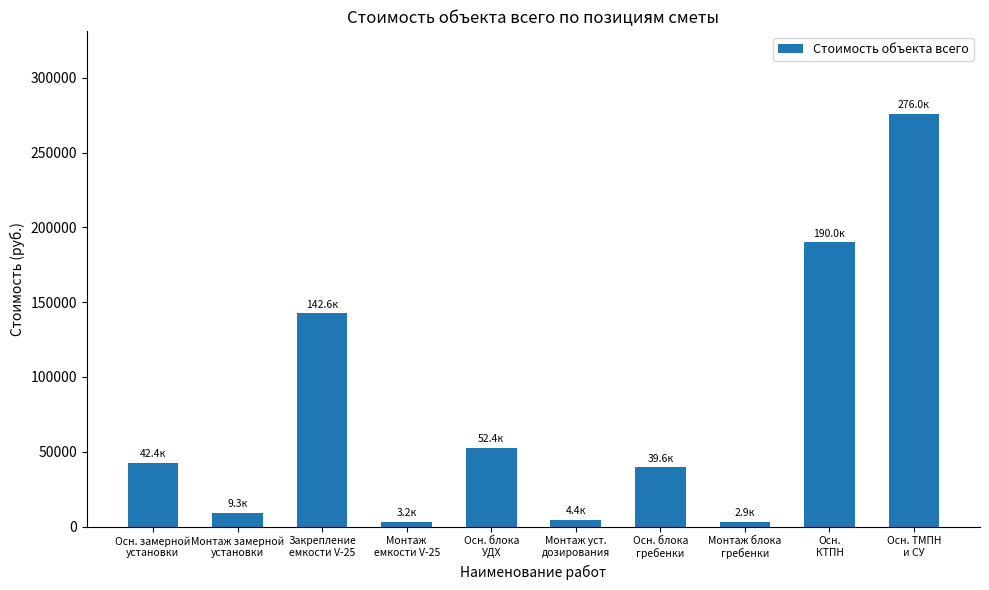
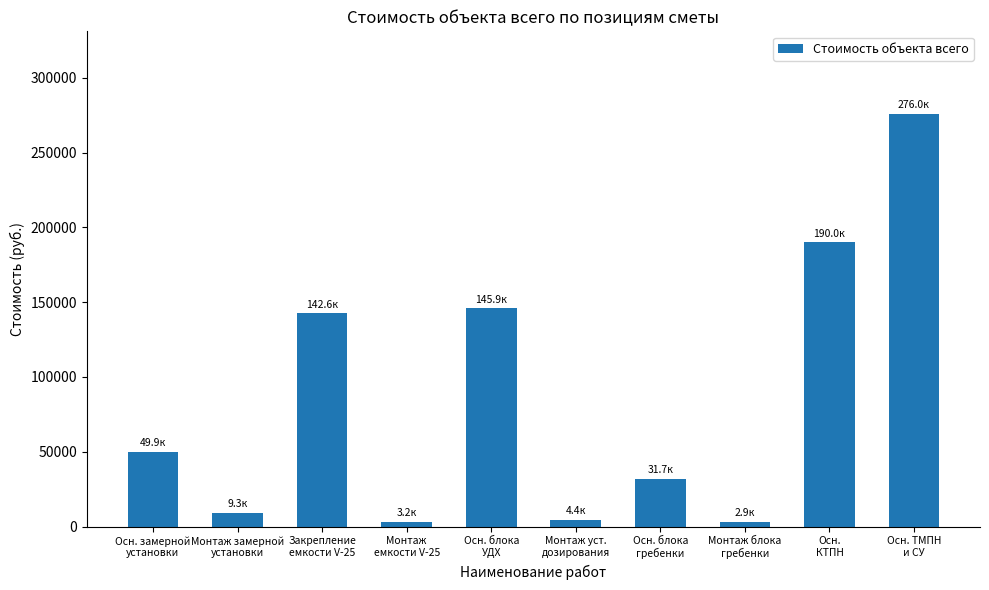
  {
-   "Осн. замерной установки": "42.4к",
-   "Осн. блока УДХ": "52.4к",
-   "Осн. блока гребенки": "39.6к"
+   "Осн. замерной установки": "49.9к",
+   "Осн. блока УДХ": "145.9к",
+   "Осн. блока гребенки": "31.7к"
  }
